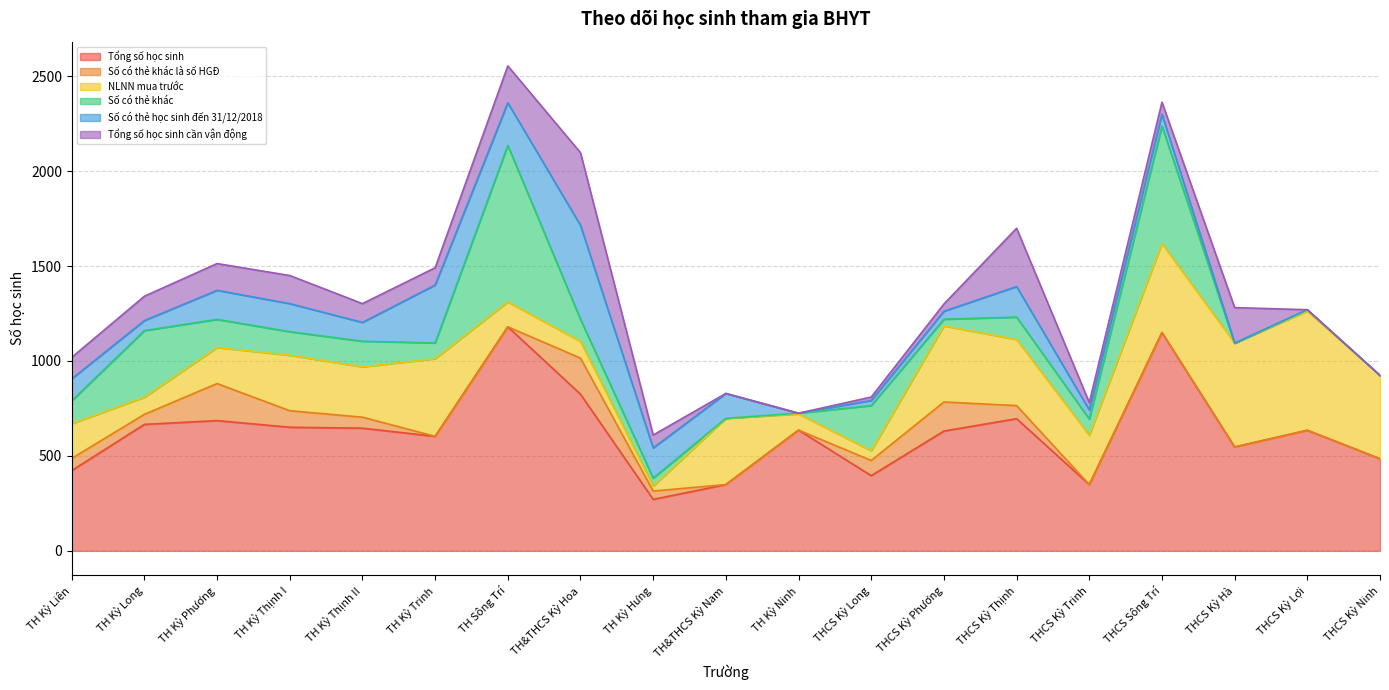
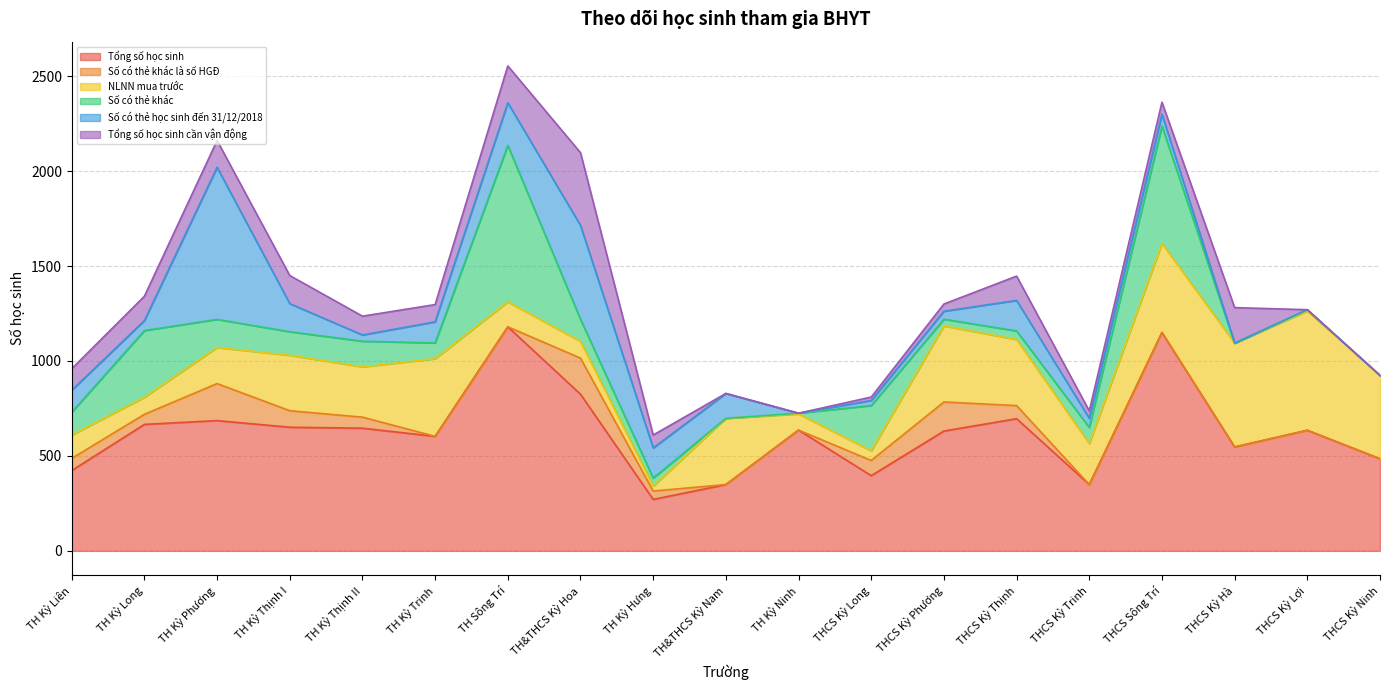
  {
    "NLNN mua trước": {
-     "TH Kỳ Liên": 180,
+     "TH Kỳ Liên": 120,
      "TH Kỳ Long": 90,
      "TH Kỳ Phương": 190,
      "TH Kỳ Thịnh I": 290,
      "TH Kỳ Thịnh II": 270,
      "TH Kỳ Trinh": 410,
      "TH Sông Trí": 130,
      "TH&THCS Kỳ Hoa": 90,
      "TH Kỳ Hưng": 30,
      "THCS Kỳ Long": 50,
      "THCS Kỳ Phương": 400,
      "THCS Kỳ Thịnh": 350,
-     "THCS Kỳ Trinh": 260,
+     "THCS Kỳ Trinh": 220,
      "THCS Sông Trí": 470
    },
    "Số có thẻ khác": {
      "TH Kỳ Liên": 120,
      "TH Kỳ Long": 350,
      "TH Kỳ Phương": 150,
      "TH Kỳ Thịnh I": 120,
      "TH Kỳ Thịnh II": 140,
      "TH Kỳ Trinh": 80,
      "TH Sông Trí": 820,
      "TH&THCS Kỳ Hoa": 120,
      "TH Kỳ Hưng": 40,
      "THCS Kỳ Long": 240,
      "THCS Kỳ Phương": 40,
-     "THCS Kỳ Thịnh": 120,
+     "THCS Kỳ Thịnh": 50,
      "THCS Kỳ Trinh": 90,
      "THCS Sông Trí": 620
    },
    "Số có thẻ học sinh đến 31/12/2018": {
      "TH Kỳ Liên": 120,
      "TH Kỳ Long": 50,
-     "TH Kỳ Phương": 150,
+     "TH Kỳ Phương": 800,
      "TH Kỳ Thịnh I": 150,
-     "TH Kỳ Thịnh II": 100,
-     "TH Kỳ Trinh": 310,
+     "TH Kỳ Thịnh II": 30,
+     "TH Kỳ Trinh": 110,
      "TH Sông Trí": 230,
      "TH&THCS Kỳ Hoa": 500,
      "TH Kỳ Hưng": 160,
      "THCS Kỳ Long": 30,
      "THCS Kỳ Phương": 40,
      "THCS Kỳ Thịnh": 160,
      "THCS Kỳ Trinh": 50,
      "THCS Sông Trí": 60
    },
    "Tổng số học sinh cần vận động": {
      "TH Kỳ Liên": 110,
      "TH Kỳ Long": 130,
      "TH Kỳ Thịnh I": 150,
      "TH Kỳ Thịnh II": 100,
      "TH Kỳ Trinh": 90,
      "TH Sông Trí": 190,
      "TH&THCS Kỳ Hoa": 380,
      "TH Kỳ Hưng": 70,
      "THCS Kỳ Long": 20,
      "THCS Kỳ Phương": 40,
-     "THCS Kỳ Thịnh": 310,
+     "THCS Kỳ Thịnh": 130,
      "THCS Kỳ Trinh": 40,
      "THCS Sông Trí": 60,
      "THCS Kỳ Hà": 190
    }
  }
